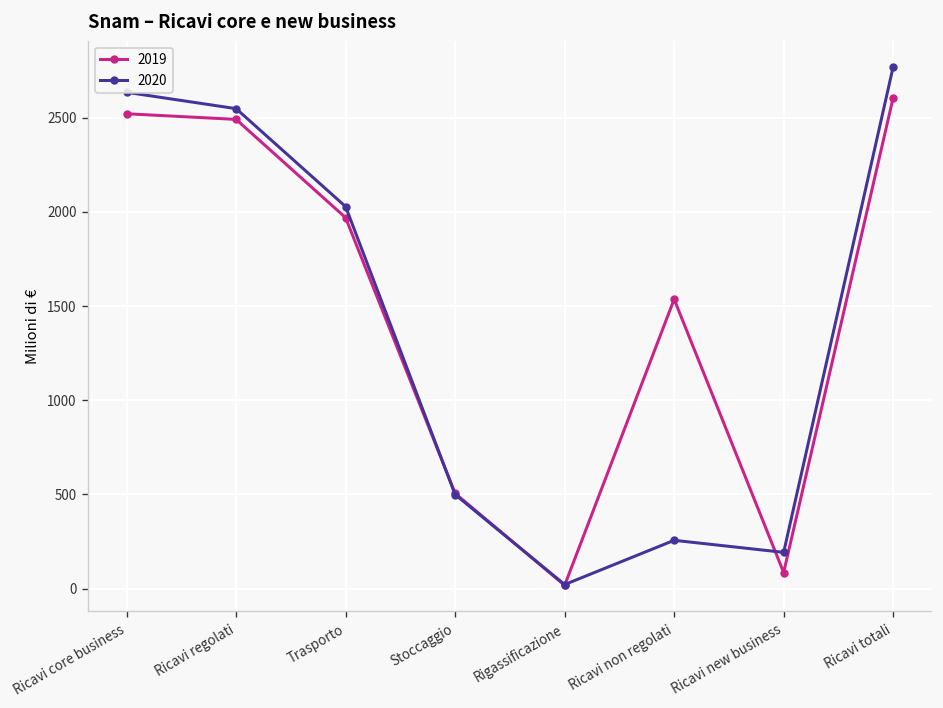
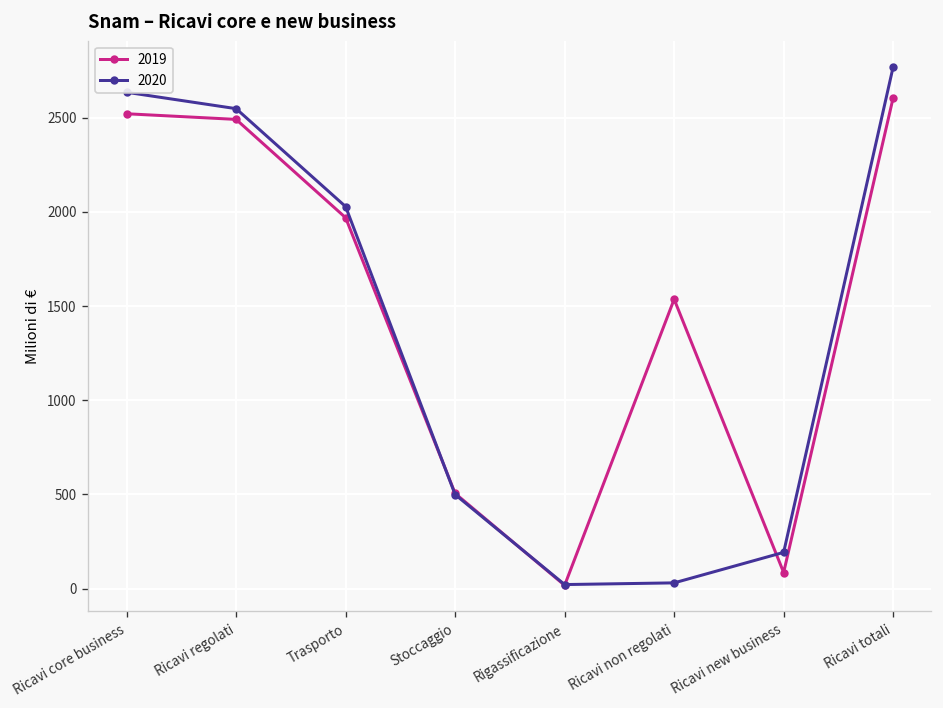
  {
    "2019": {
      "Ricavi core business": 2520,
      "Ricavi regolati": 2490,
      "Trasporto": 1970,
      "Ricavi non regolati": 1540,
      "Ricavi new business": 90,
      "Ricavi totali": 2610
    },
    "2020": {
      "Ricavi core business": 2640,
      "Ricavi regolati": 2550,
      "Trasporto": 2030,
-     "Ricavi non regolati": 260,
+     "Ricavi non regolati": 30,
      "Ricavi new business": 190,
      "Ricavi totali": 2770
    }
  }
